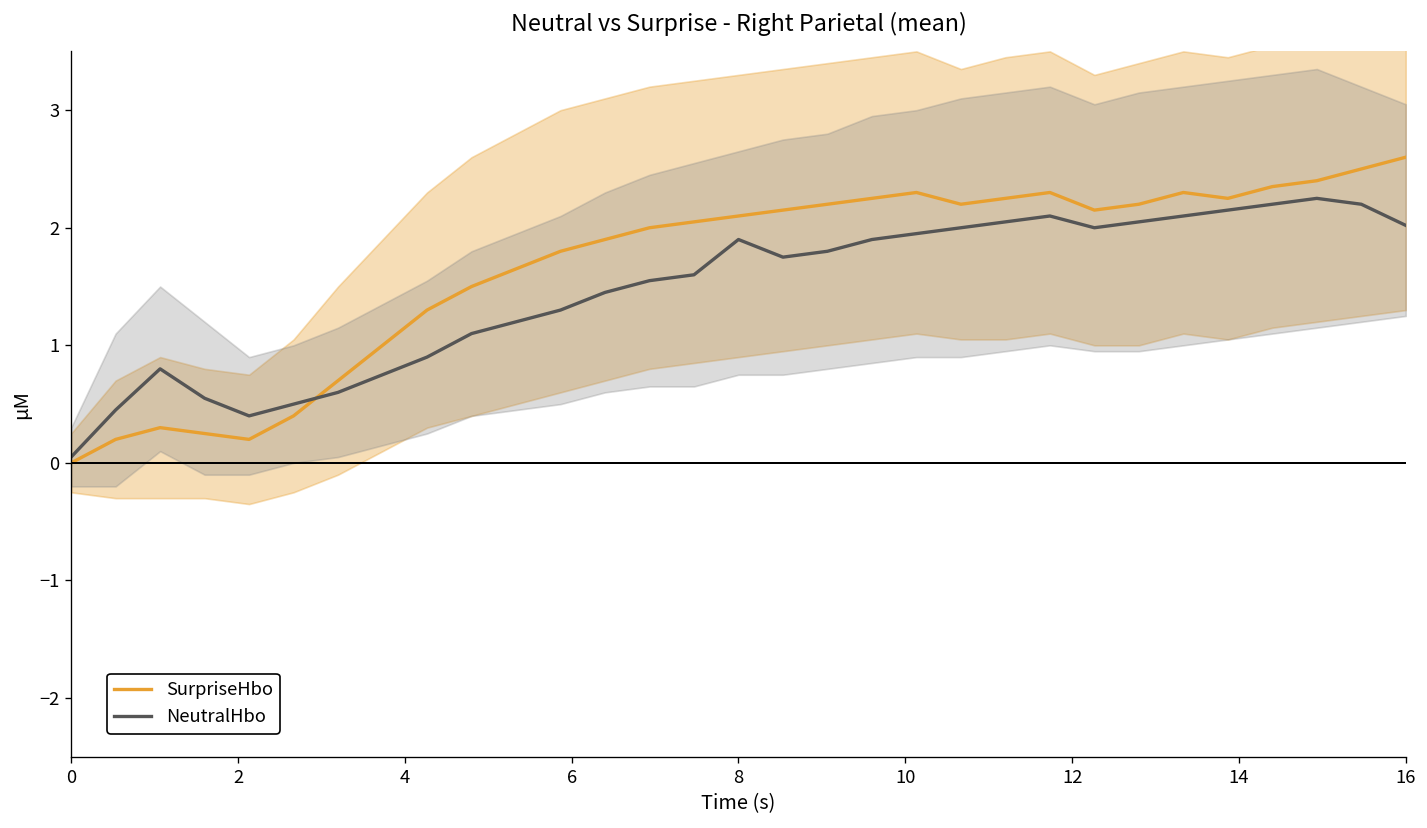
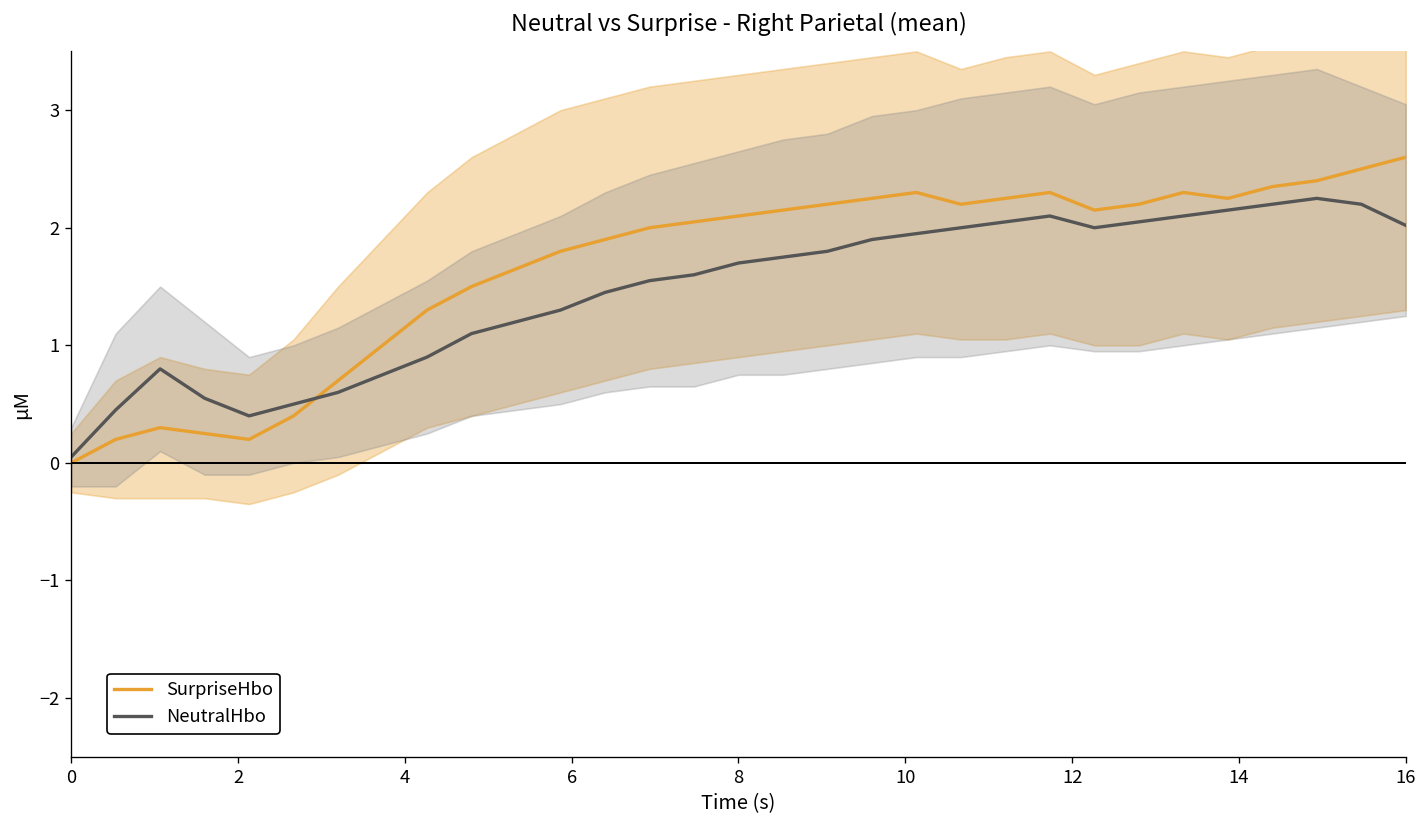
  {
    "NeutralHbo": {
      "0": 0.1,
-     "8": 1.9,
+     "8": 1.7,
      "16": 2.0
    }
  }
